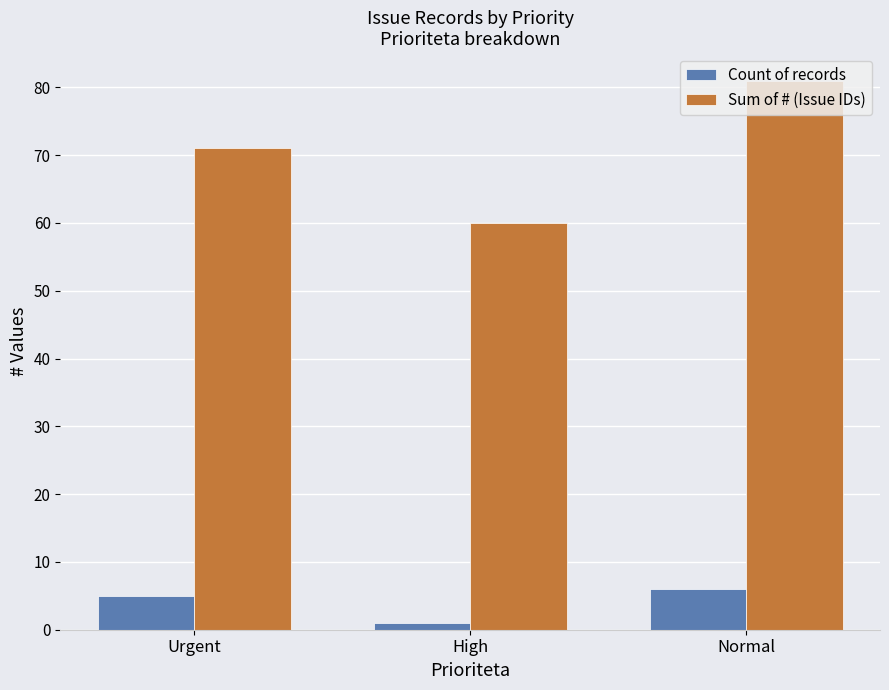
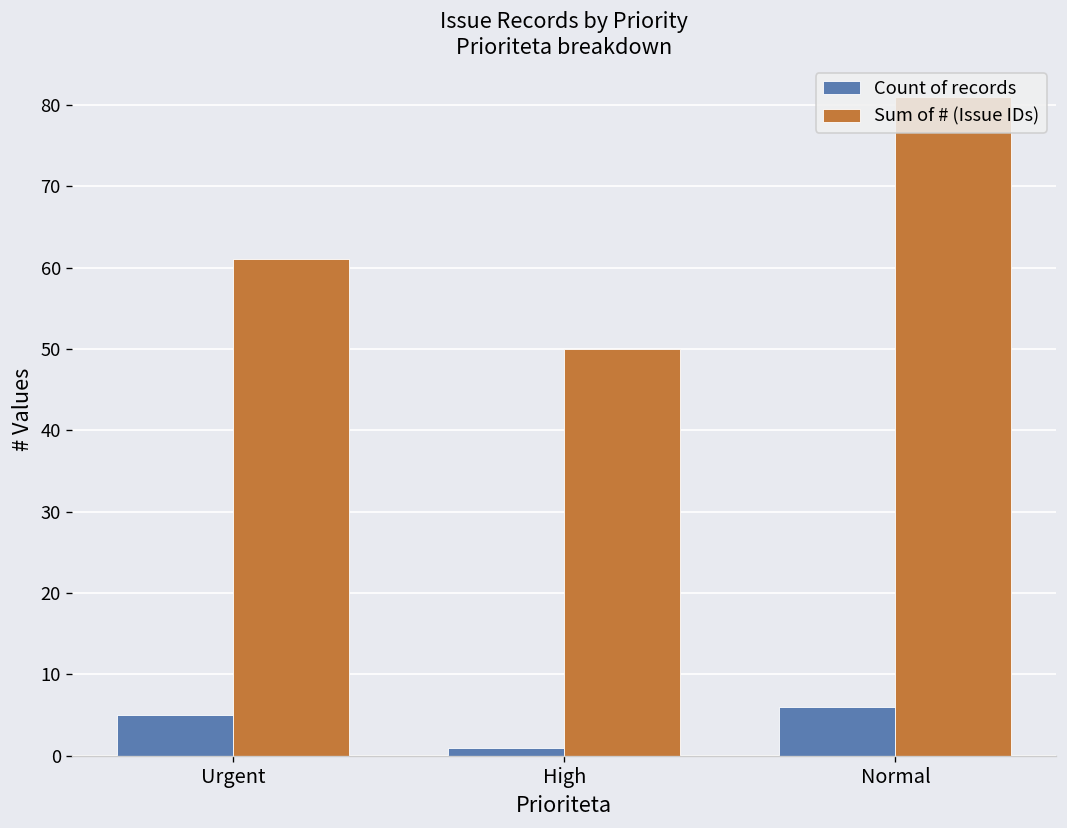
  {
    "Count of records": {
      "Urgent": 5,
      "High": 1,
      "Normal": 6
    },
    "Sum of # (Issue IDs)": {
-     "Urgent": 71,
-     "High": 60
+     "Urgent": 61,
+     "High": 50
    }
  }
